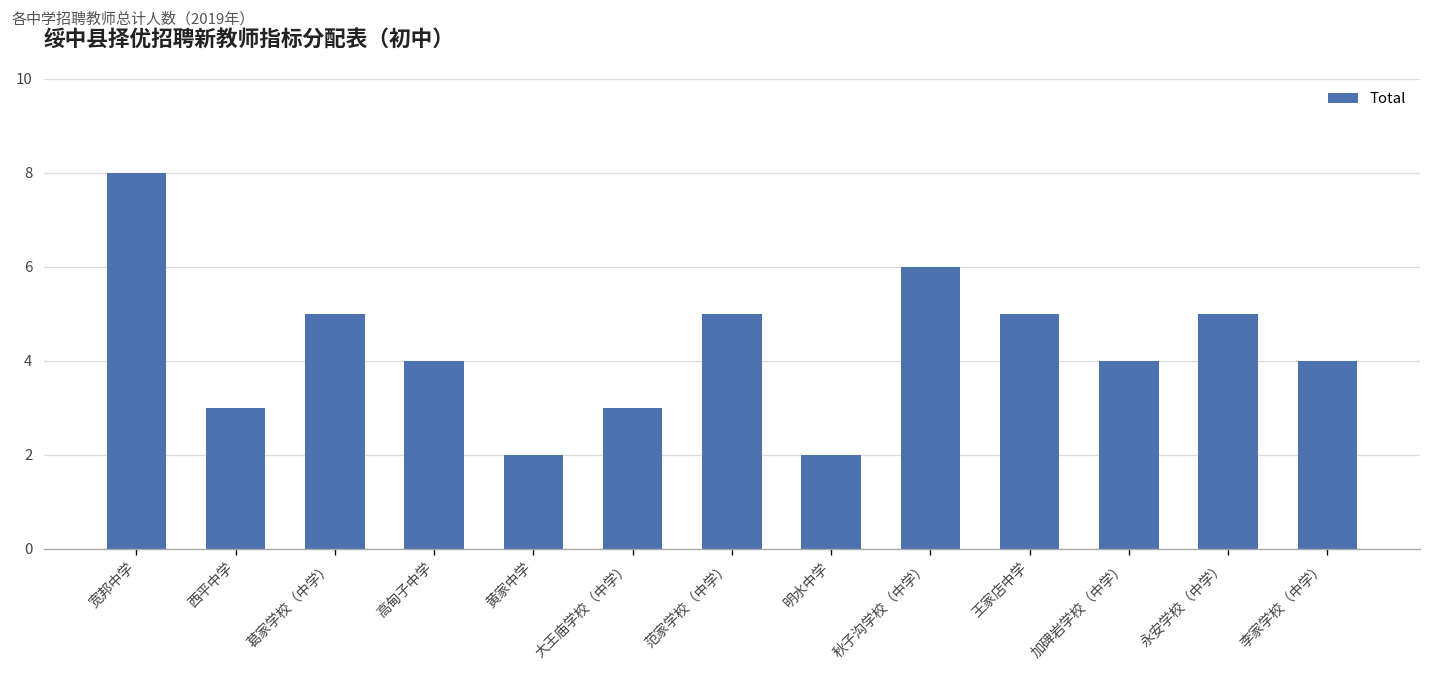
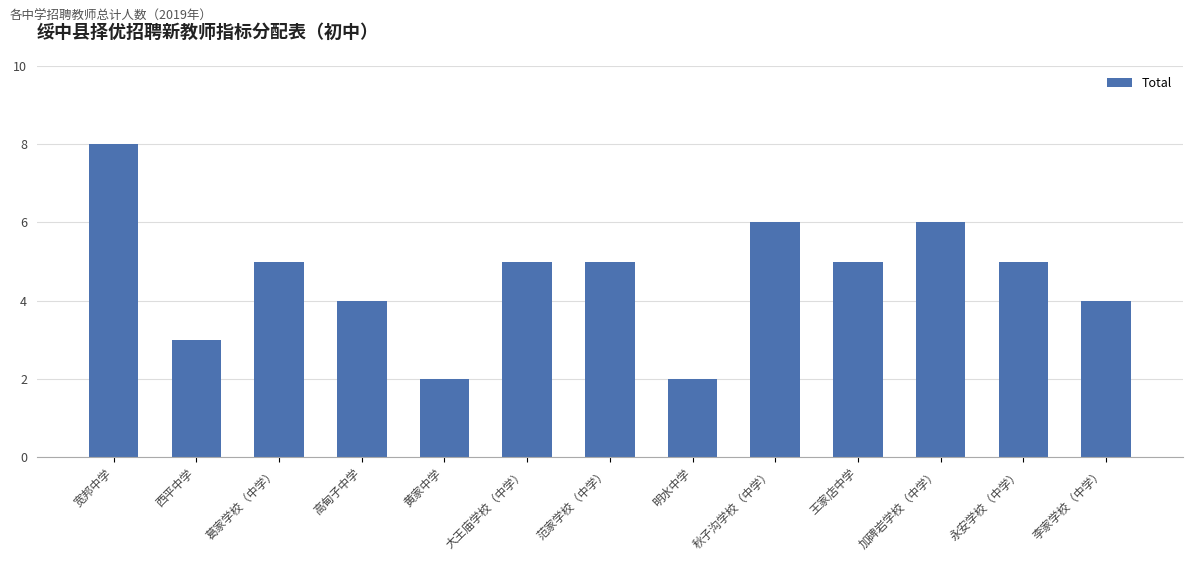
  {
    "宽邦中学": 8,
    "西平中学": 3,
    "葛家学校（中学）": 5,
    "高甸子中学": 4,
    "黄家中学": 2,
-   "大王庙学校（中学）": 3,
+   "大王庙学校（中学）": 5,
    "范家学校（中学）": 5,
    "明水中学": 2,
    "秋子沟学校（中学）": 6,
    "王家店中学": 5,
-   "加碑岩学校（中学）": 4,
+   "加碑岩学校（中学）": 6,
    "永安学校（中学）": 5,
    "李家学校（中学）": 4
  }
